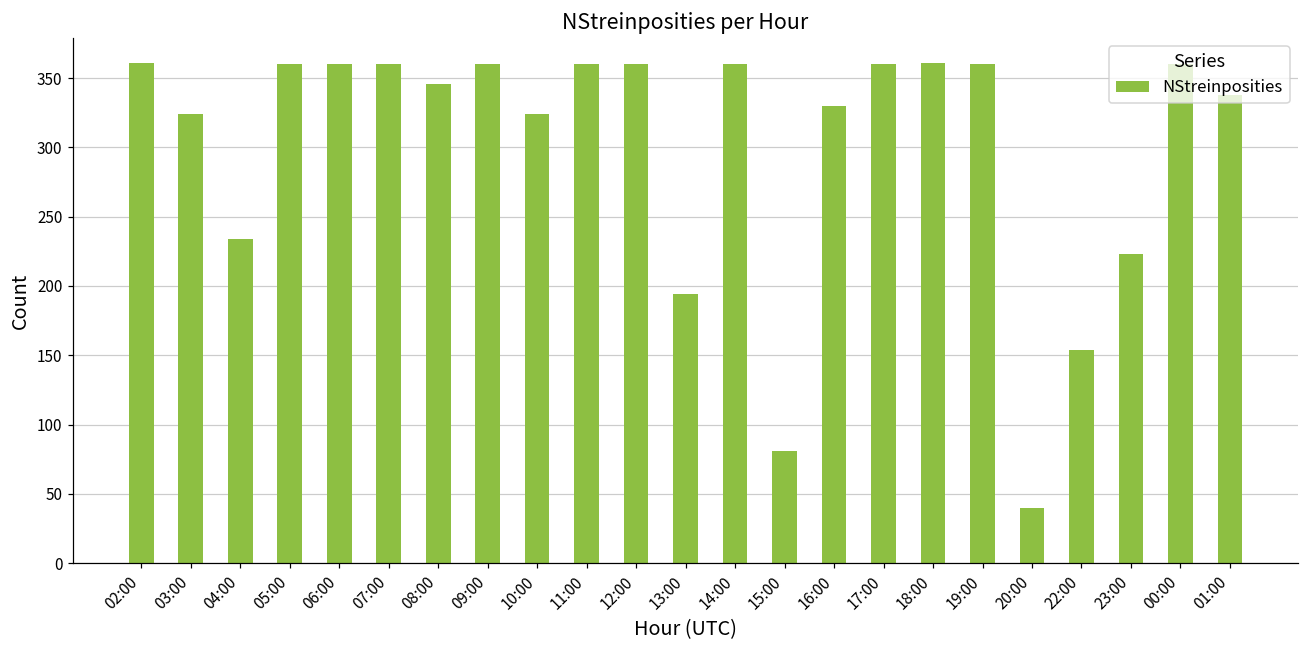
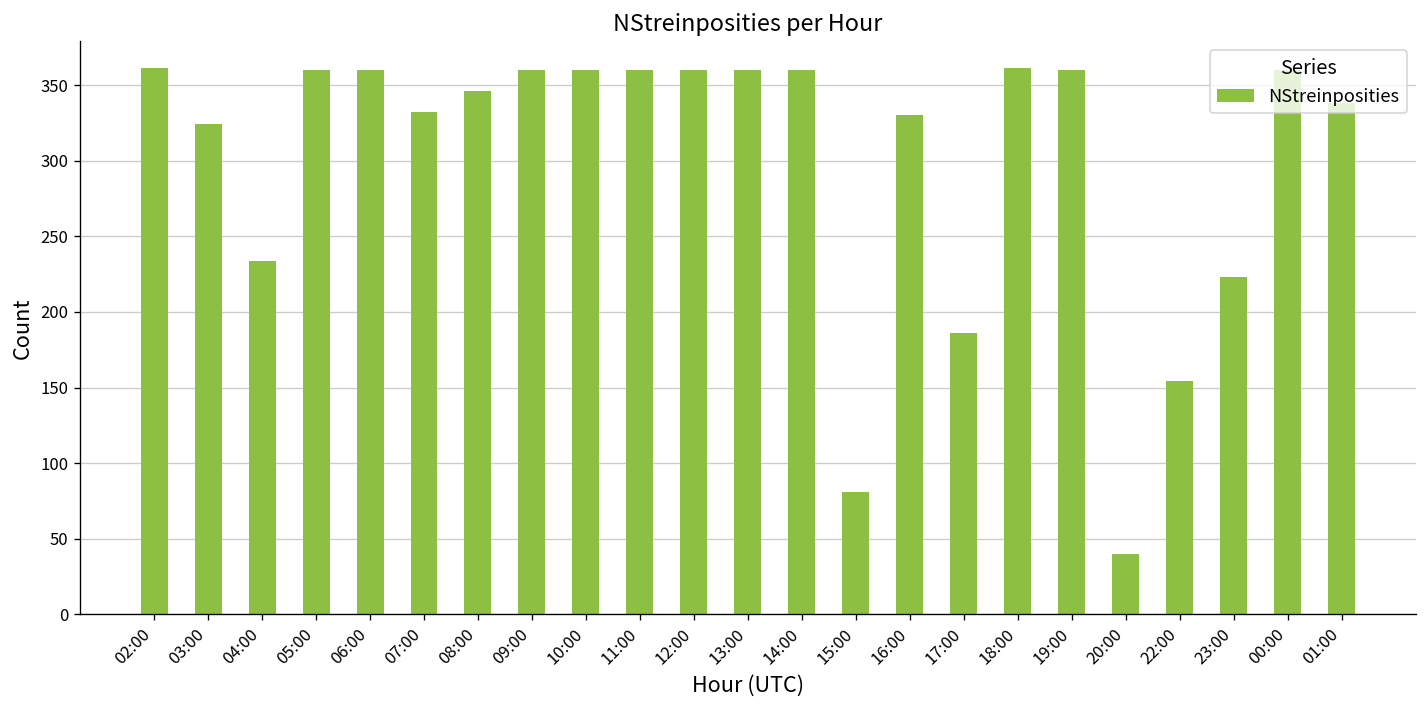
  {
    "02:00": 361,
    "03:00": 324,
    "04:00": 234,
    "05:00": 360,
    "06:00": 360,
-   "07:00": 360,
+   "07:00": 332,
    "08:00": 346,
    "09:00": 360,
-   "10:00": 324,
+   "10:00": 360,
    "11:00": 360,
    "12:00": 360,
-   "13:00": 194,
+   "13:00": 360,
    "14:00": 360,
    "15:00": 81,
    "16:00": 330,
-   "17:00": 360,
+   "17:00": 186,
    "18:00": 361,
    "19:00": 360,
    "20:00": 40,
    "22:00": 154,
    "23:00": 223
  }
